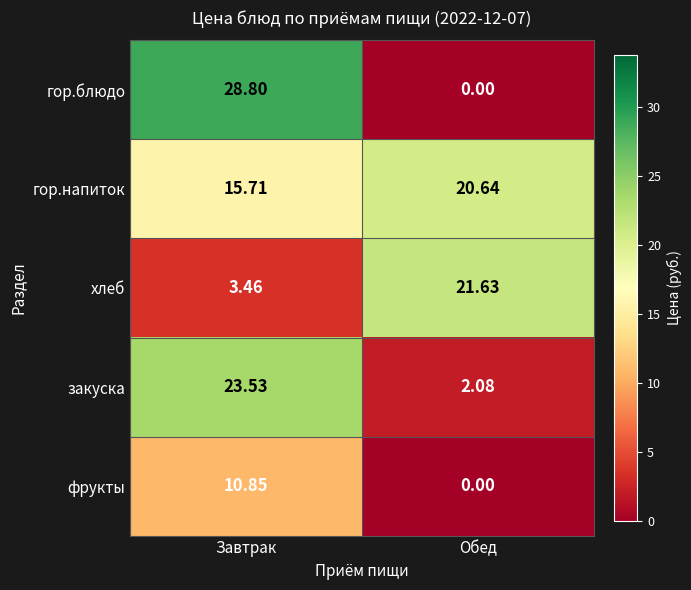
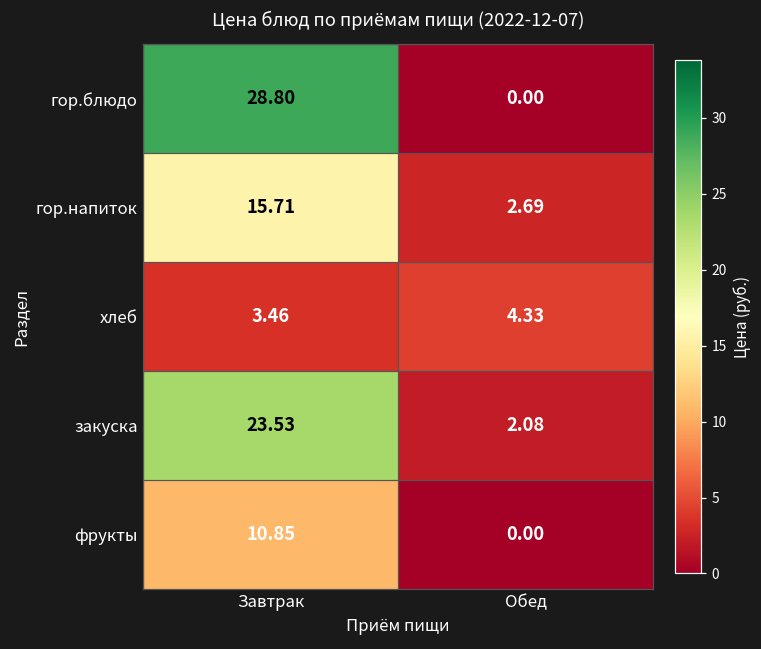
  {
    "гор.блюдо": {
      "Завтрак": 28.80,
      "Обед": 0.00
    },
    "гор.напиток": {
      "Завтрак": 15.71,
-     "Обед": 20.64
+     "Обед": 2.69
    },
    "хлеб": {
      "Завтрак": 3.46,
-     "Обед": 21.63
+     "Обед": 4.33
    },
    "закуска": {
      "Завтрак": 23.53,
      "Обед": 2.08
    },
    "фрукты": {
      "Завтрак": 10.85,
      "Обед": 0.00
    }
  }
